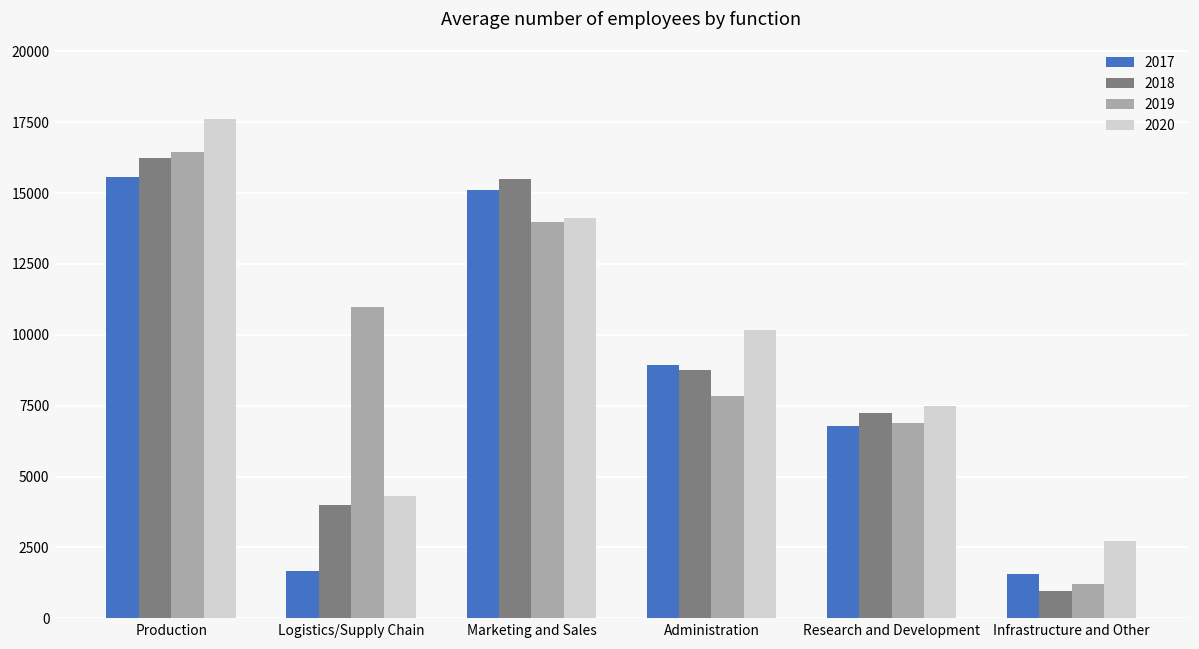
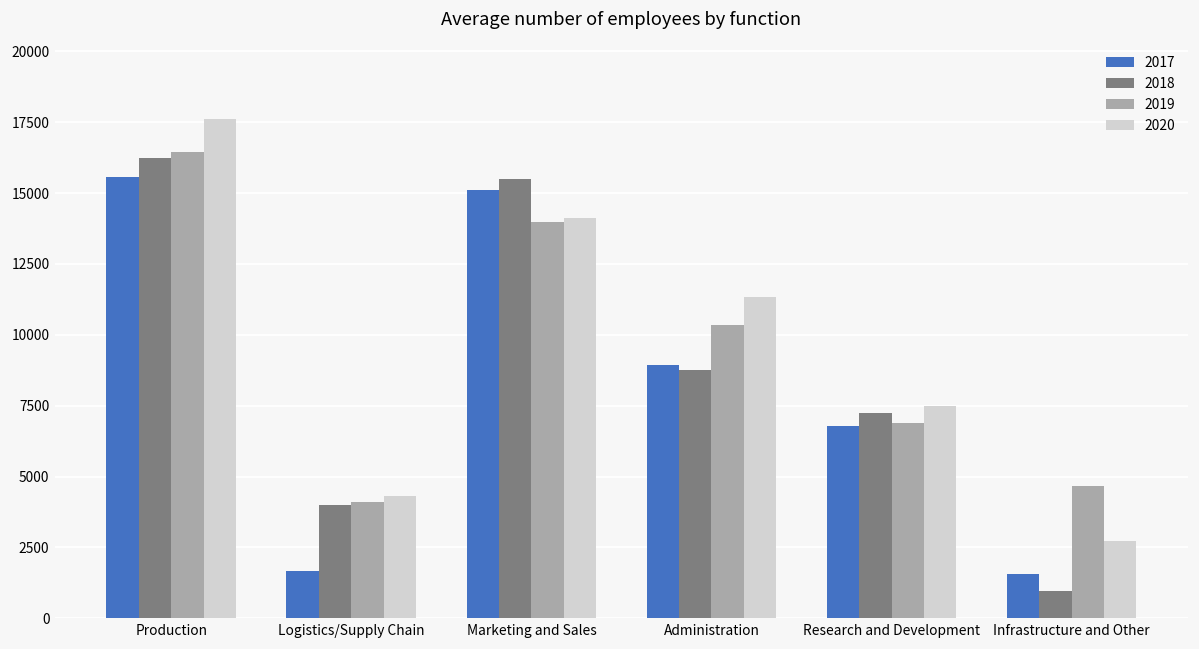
  {
    "2017": {
      "Production": 15600,
      "Logistics/Supply Chain": 1700,
      "Marketing and Sales": 15100,
      "Administration": 8900,
      "Research and Development": 6800,
      "Infrastructure and Other": 1600
    },
    "2018": {
      "Production": 16200,
      "Logistics/Supply Chain": 4000,
      "Marketing and Sales": 15500,
      "Administration": 8700,
      "Research and Development": 7200,
      "Infrastructure and Other": 1000
    },
    "2019": {
      "Production": 16500,
-     "Logistics/Supply Chain": 11000,
+     "Logistics/Supply Chain": 4100,
      "Marketing and Sales": 14000,
-     "Administration": 7800,
+     "Administration": 10300,
      "Research and Development": 6900,
-     "Infrastructure and Other": 1200
+     "Infrastructure and Other": 4700
    },
    "2020": {
      "Production": 17600,
      "Logistics/Supply Chain": 4300,
      "Marketing and Sales": 14100,
-     "Administration": 10200,
+     "Administration": 11300,
      "Research and Development": 7500,
      "Infrastructure and Other": 2700
    }
  }
